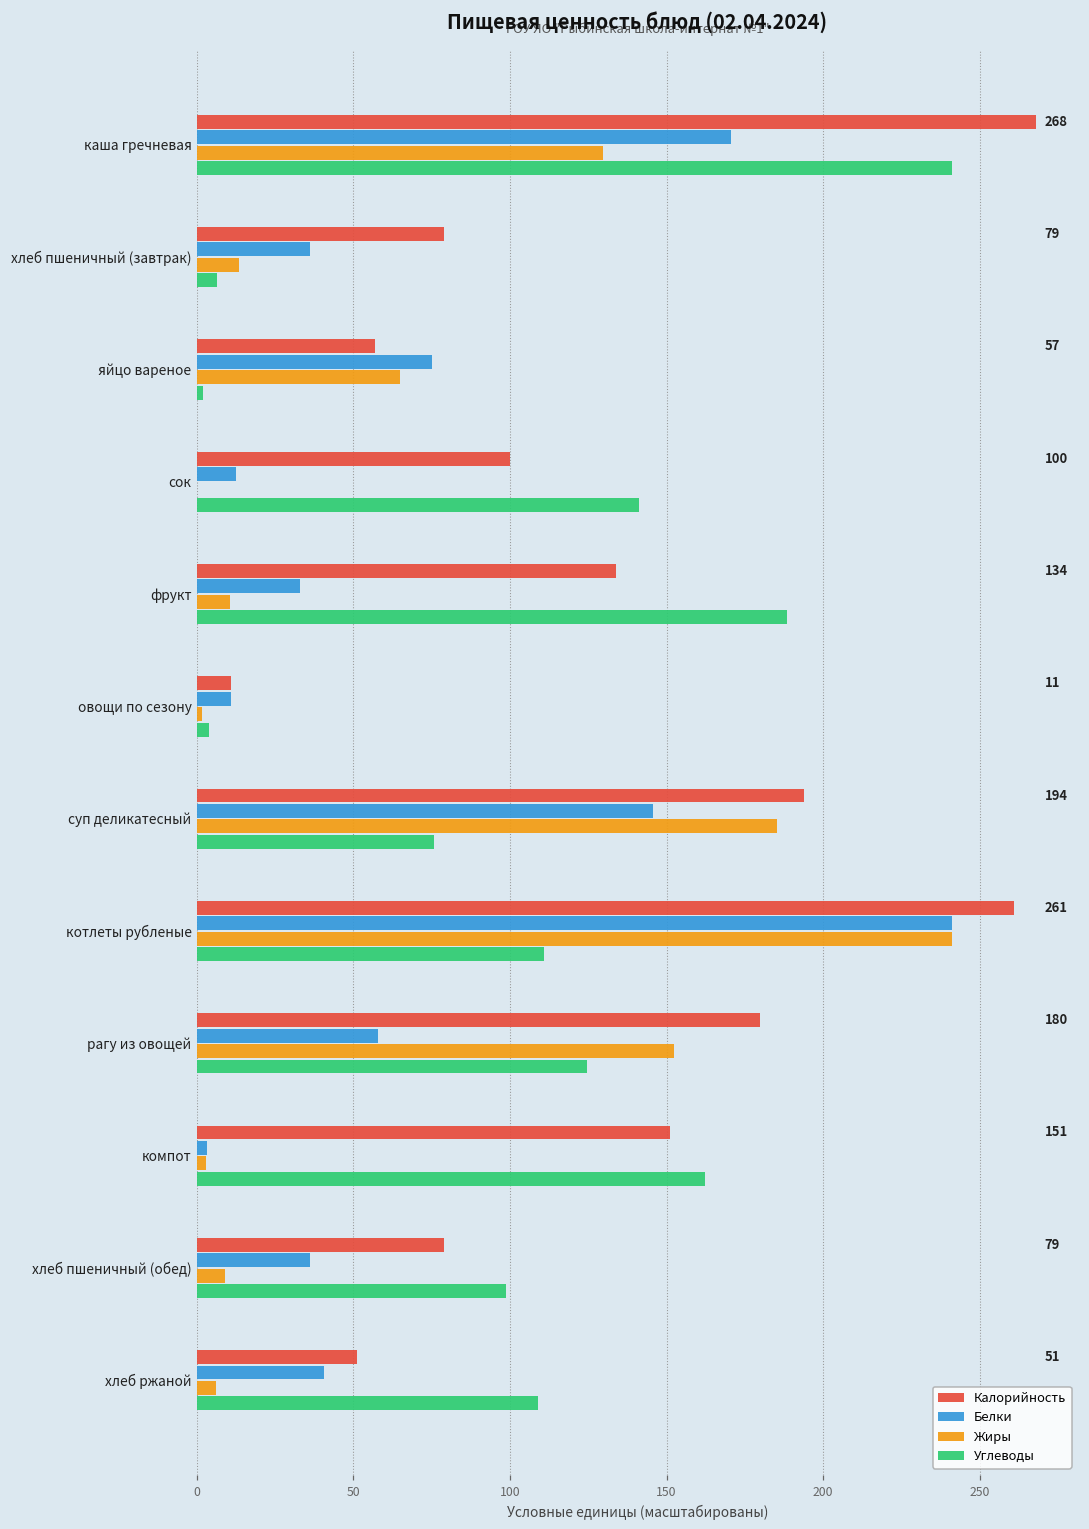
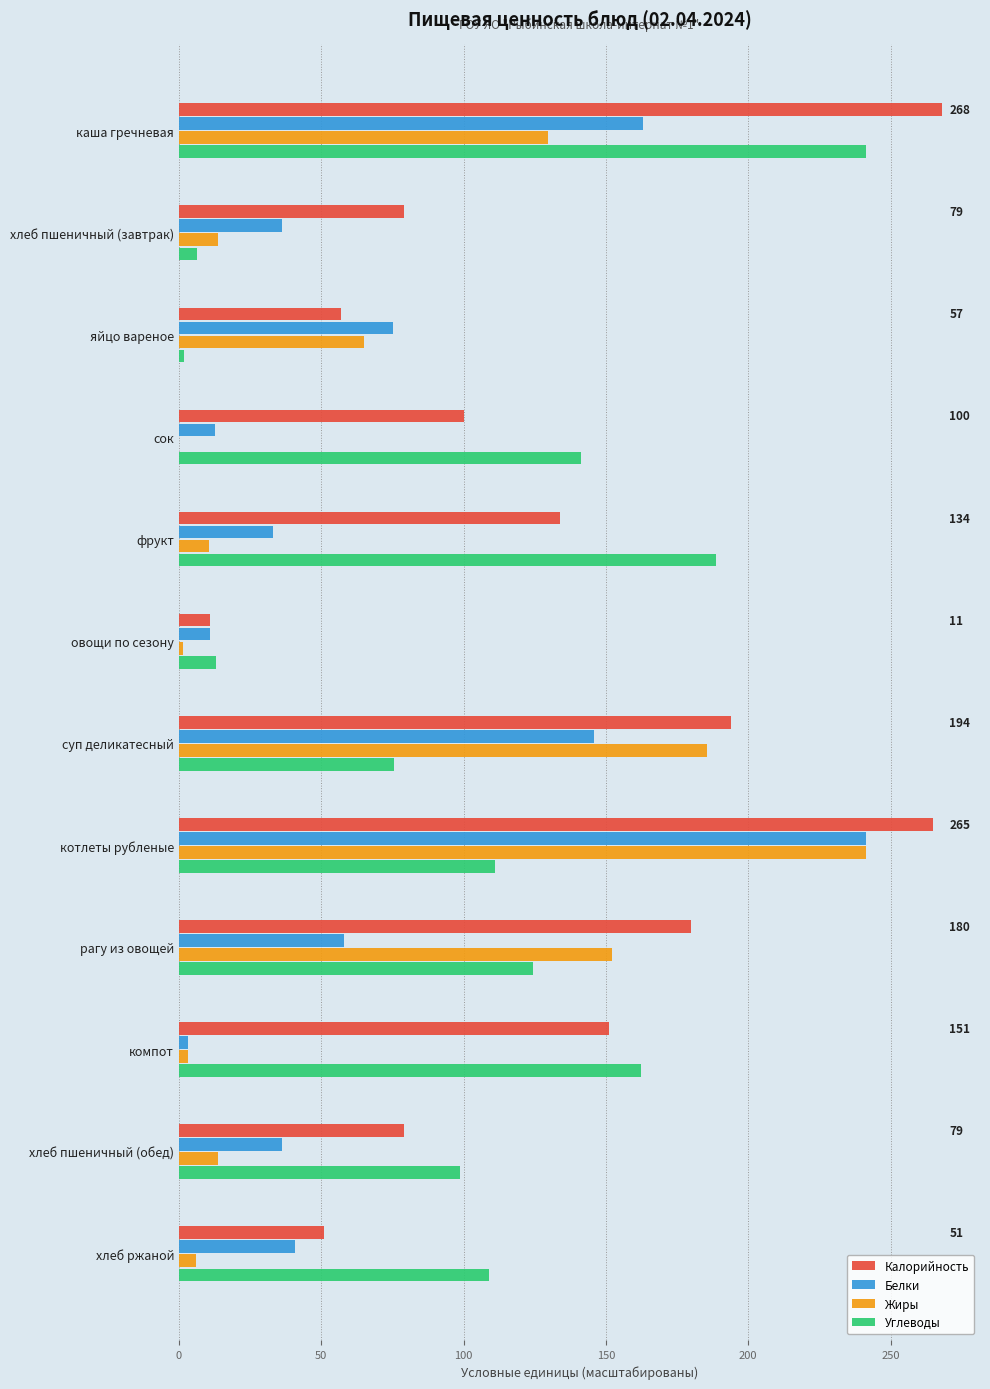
  {
    "Калорийность": {
      "каша гречневая": 268,
-     "котлеты рубленые": 261
+     "котлеты рубленые": 265
    },
    "Белки": {
-     "каша гречневая": 171,
+     "каша гречневая": 163,
      "хлеб пшеничный (завтрак)": 36,
      "яйцо вареное": 75,
      "сок": 13,
      "фрукт": 33,
      "овощи по сезону": 11,
      "суп деликатесный": 146,
      "котлеты рубленые": 241,
      "рагу из овощей": 58,
      "компот": 3,
      "хлеб пшеничный (обед)": 36,
      "хлеб ржаной": 41
    },
    "Жиры": {
      "каша гречневая": 130,
      "хлеб пшеничный (завтрак)": 14,
      "яйцо вареное": 65,
      "сок": 0,
      "фрукт": 11,
      "овощи по сезону": 2,
      "суп деликатесный": 185,
      "котлеты рубленые": 241,
      "рагу из овощей": 152,
      "компот": 3,
-     "хлеб пшеничный (обед)": 9,
+     "хлеб пшеничный (обед)": 14,
      "хлеб ржаной": 6
    },
    "Углеводы": {
      "каша гречневая": 241,
      "хлеб пшеничный (завтрак)": 6,
      "яйцо вареное": 2,
      "сок": 141,
      "фрукт": 189,
-     "овощи по сезону": 4,
+     "овощи по сезону": 13,
      "суп деликатесный": 76,
      "котлеты рубленые": 111,
      "рагу из овощей": 124,
      "компот": 162,
      "хлеб пшеничный (обед)": 99,
      "хлеб ржаной": 109
    }
  }
